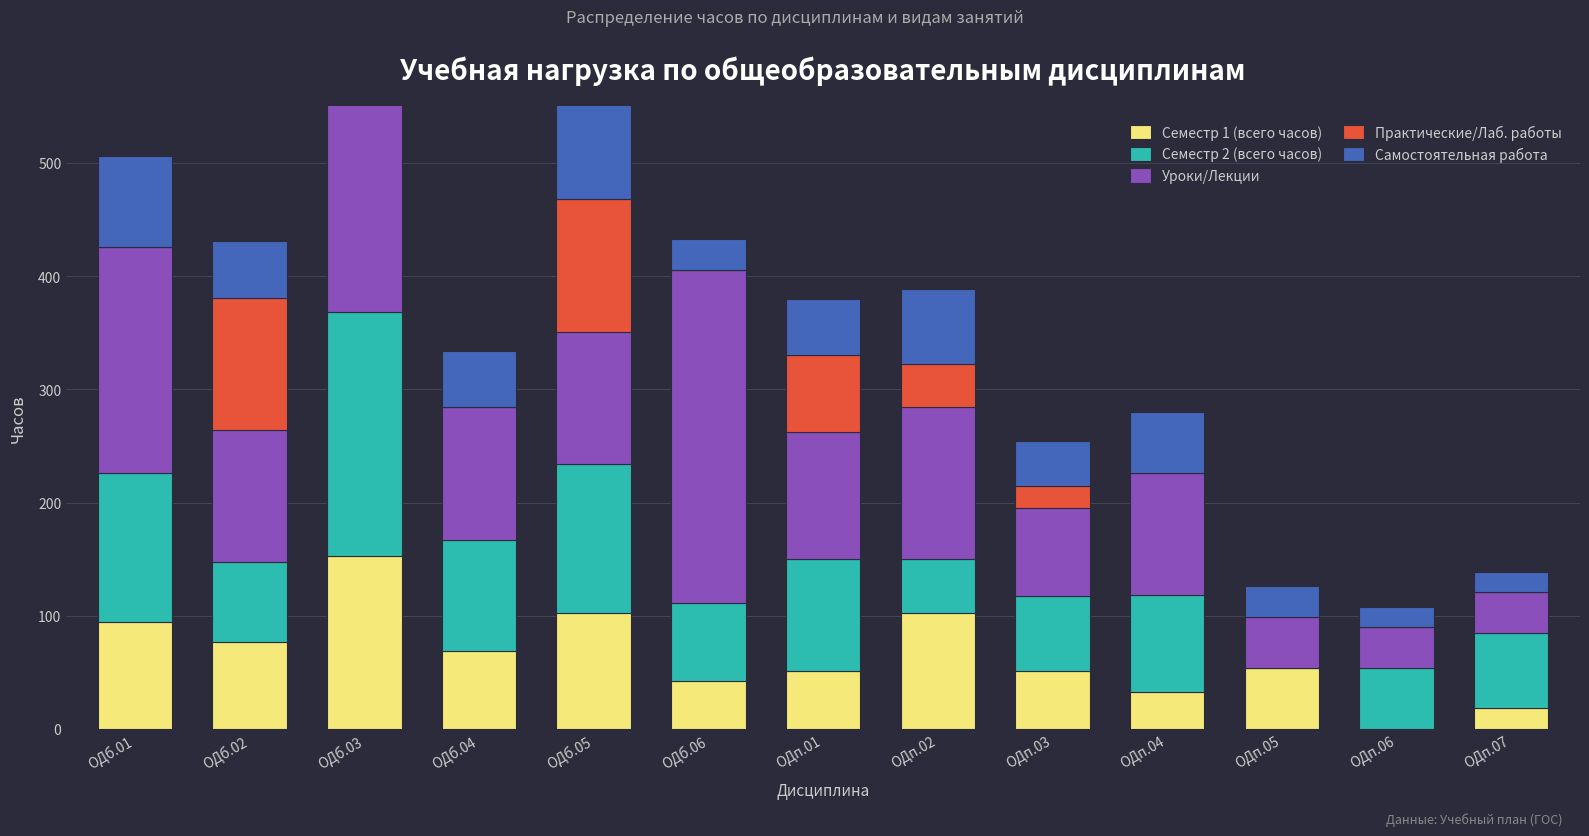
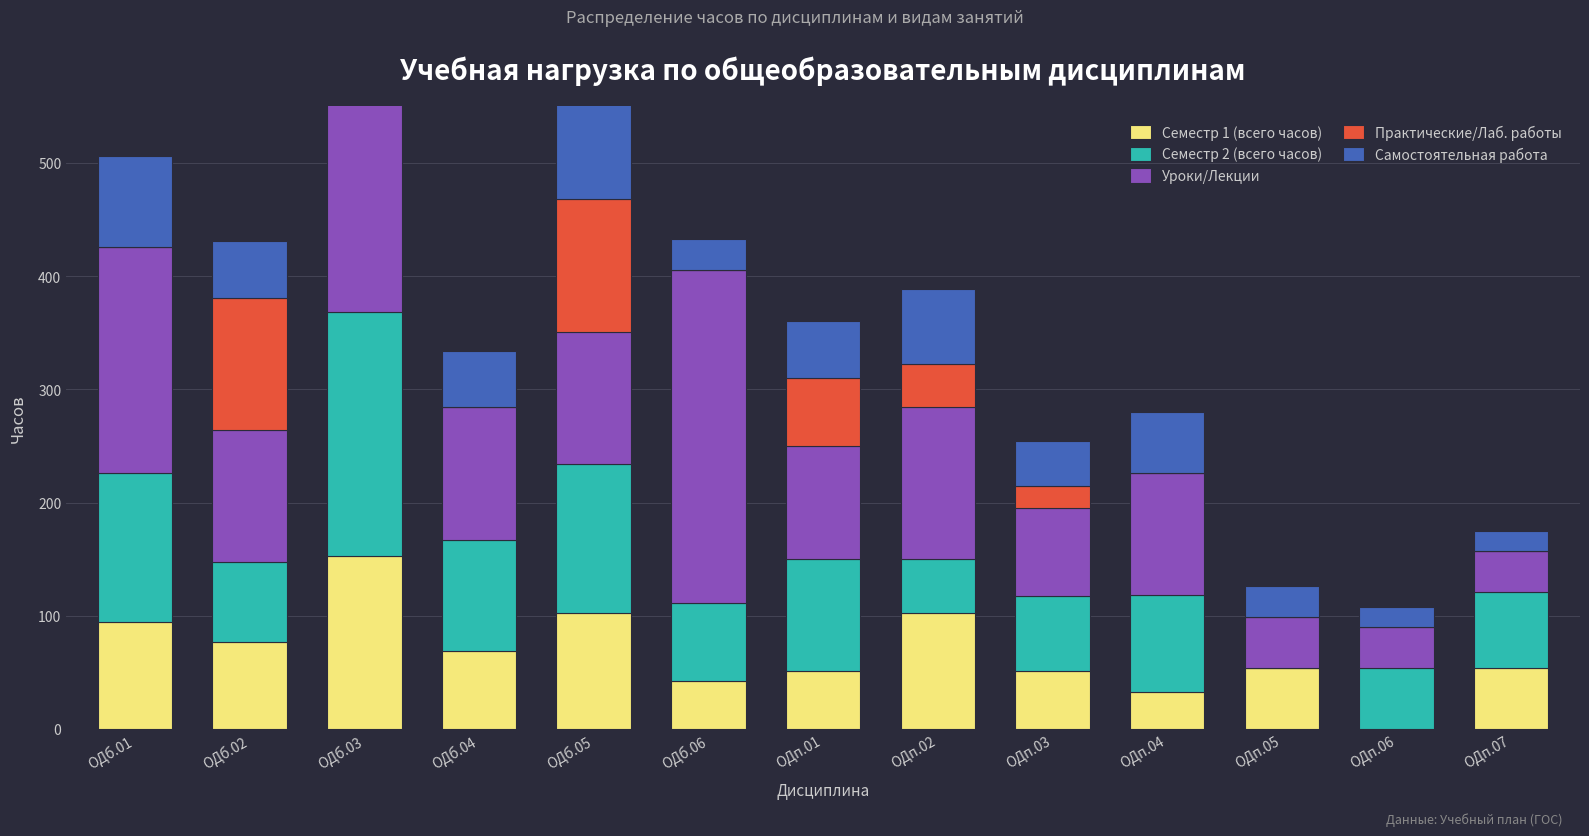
  {
    "Семестр 1 (всего часов)": {
      "ОДб.01": 94,
      "ОДб.02": 77,
      "ОДб.03": 153,
      "ОДб.04": 69,
      "ОДб.05": 102,
      "ОДб.06": 42,
      "ОДп.01": 51,
      "ОДп.02": 102,
      "ОДп.03": 51,
      "ОДп.04": 33,
      "ОДп.05": 54,
      "ОДп.06": 0,
-     "ОДп.07": 18
+     "ОДп.07": 54
    },
    "Семестр 2 (всего часов)": {
      "ОДб.01": 132,
      "ОДб.02": 70,
      "ОДб.03": 215,
      "ОДб.04": 98,
      "ОДб.05": 132,
      "ОДб.06": 69,
      "ОДп.01": 99,
      "ОДп.02": 48,
      "ОДп.03": 66,
      "ОДп.04": 85,
      "ОДп.05": 0,
      "ОДп.06": 54,
      "ОДп.07": 67
    },
    "Уроки/Лекции": {
      "ОДб.01": 200,
      "ОДб.02": 117,
      "ОДб.04": 117,
      "ОДб.05": 117,
      "ОДб.06": 294,
-     "ОДп.01": 112,
+     "ОДп.01": 100,
      "ОДп.02": 134,
      "ОДп.03": 78,
      "ОДп.04": 108,
      "ОДп.05": 45,
      "ОДп.06": 36,
      "ОДп.07": 36
    },
    "Практические/Лаб. работы": {
      "ОДб.01": 0,
      "ОДб.02": 117,
      "ОДб.04": 0,
      "ОДб.05": 117,
      "ОДб.06": 0,
-     "ОДп.01": 68,
+     "ОДп.01": 60,
      "ОДп.02": 38,
      "ОДп.03": 20,
      "ОДп.04": 0,
      "ОДп.05": 0,
      "ОДп.06": 0,
      "ОДп.07": 0
    },
    "Самостоятельная работа": {
      "ОДб.01": 80,
      "ОДб.02": 50,
      "ОДб.04": 50,
      "ОДб.06": 28,
      "ОДп.01": 50,
      "ОДп.02": 67,
      "ОДп.03": 39,
      "ОДп.04": 54,
      "ОДп.05": 27,
      "ОДп.06": 18,
      "ОДп.07": 18
    }
  }
